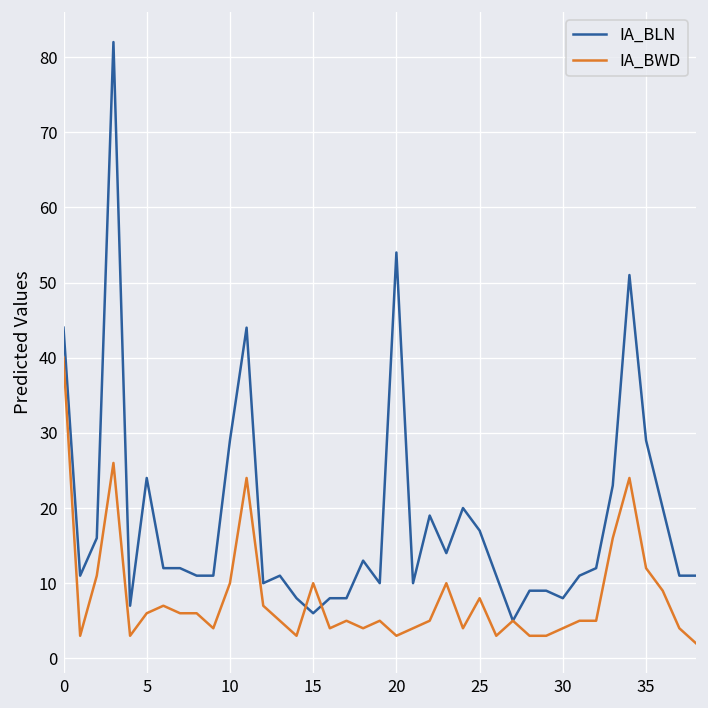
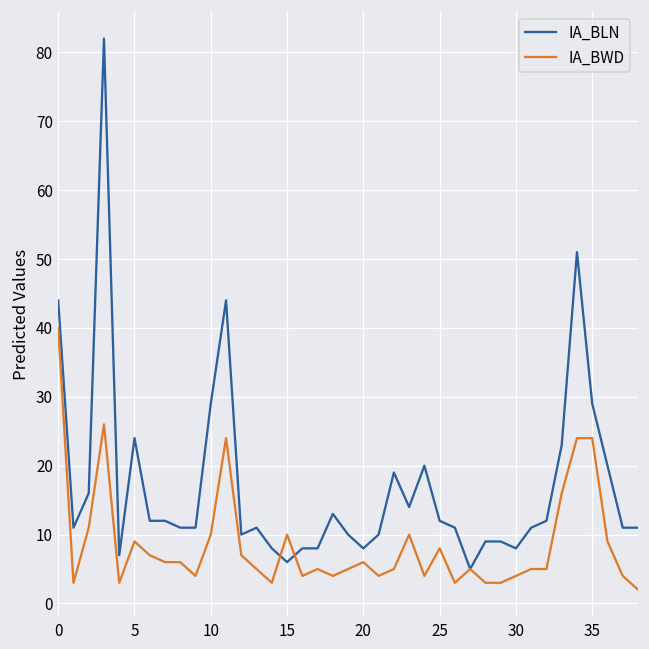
  {
    "IA_BLN": {
      "0": 44,
      "5": 24,
      "10": 29,
      "15": 6,
-     "20": 54,
-     "25": 17,
+     "20": 8,
+     "25": 12,
      "30": 8,
      "35": 29
    },
    "IA_BWD": {
      "0": 40,
-     "5": 6,
+     "5": 9,
      "10": 10,
      "15": 10,
-     "20": 3,
+     "20": 6,
      "25": 8,
      "30": 4,
-     "35": 12
+     "35": 24
    }
  }
